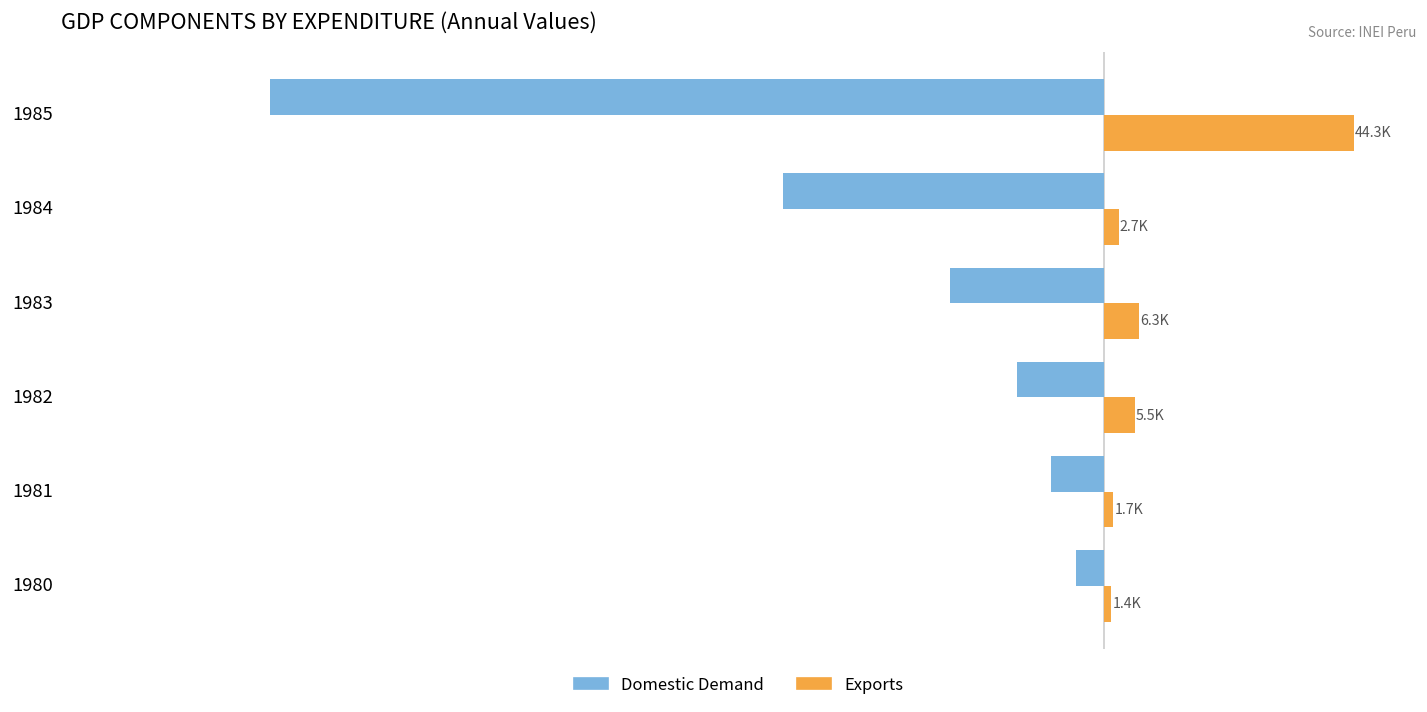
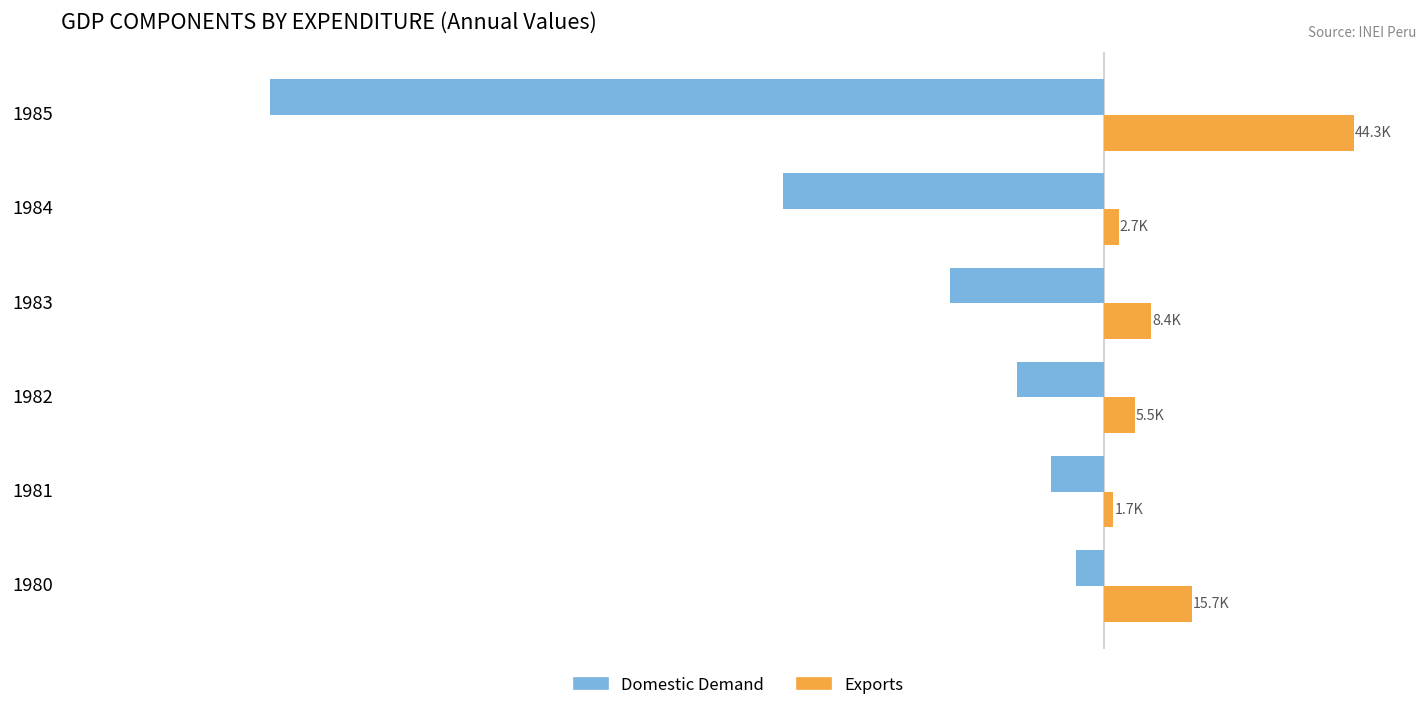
  {
    "Exports": {
      "1985": "44.3K",
      "1984": "2.7K",
-     "1983": "6.3K",
+     "1983": "8.4K",
      "1982": "5.5K",
      "1981": "1.7K",
-     "1980": "1.4K"
+     "1980": "15.7K"
    }
  }
